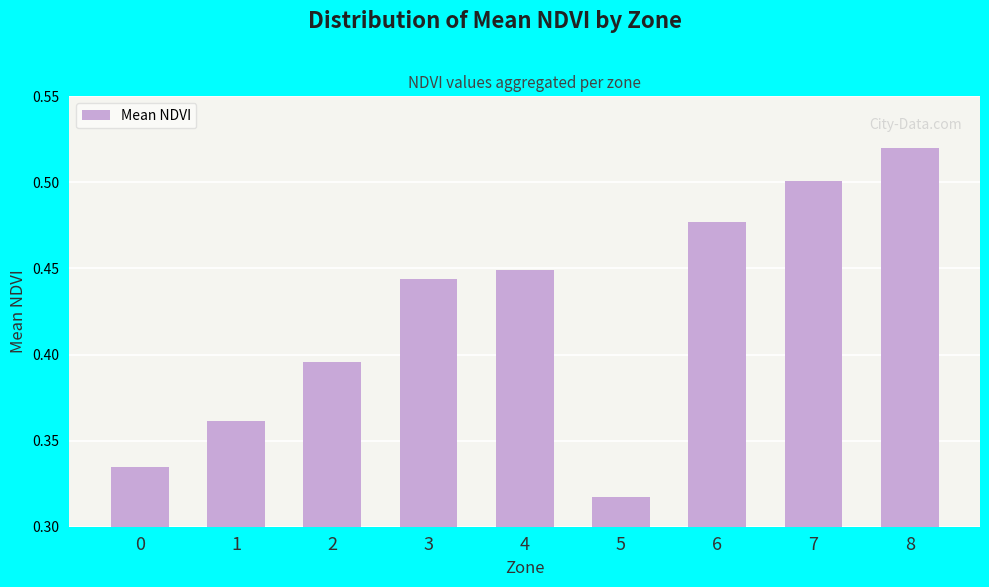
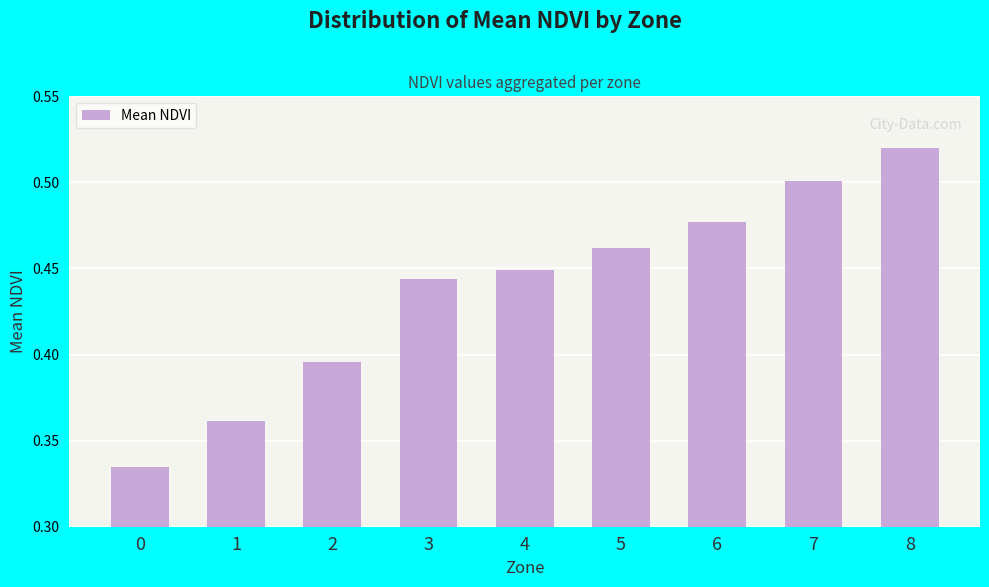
  {
    "0": 0.335,
    "1": 0.361,
    "2": 0.396,
    "3": 0.444,
    "4": 0.449,
-   "5": 0.317,
+   "5": 0.462,
    "6": 0.477,
    "7": 0.501,
    "8": 0.520
  }
